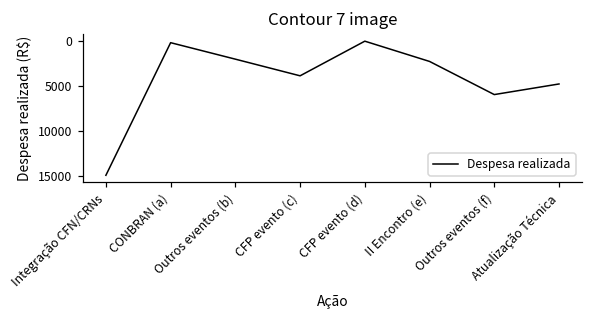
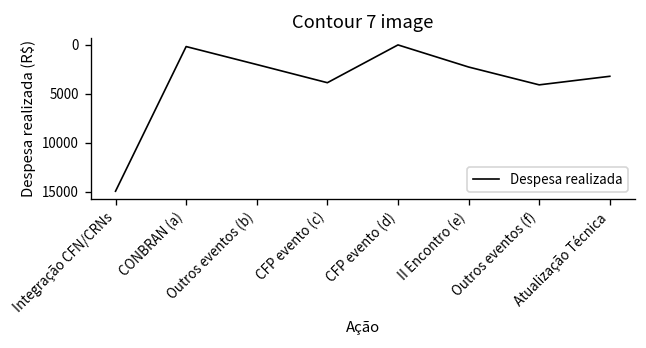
  {
    "Integração CFN/CRNs": 15000,
    "CONBRAN (a)": 0,
    "Outros eventos (b)": 2000,
    "CFP evento (c)": 4000,
    "CFP evento (d)": 0,
    "II Encontro (e)": 2000,
-   "Outros eventos (f)": 6000,
-   "Atualização Técnica": 5000
+   "Outros eventos (f)": 4000,
+   "Atualização Técnica": 3000
  }
